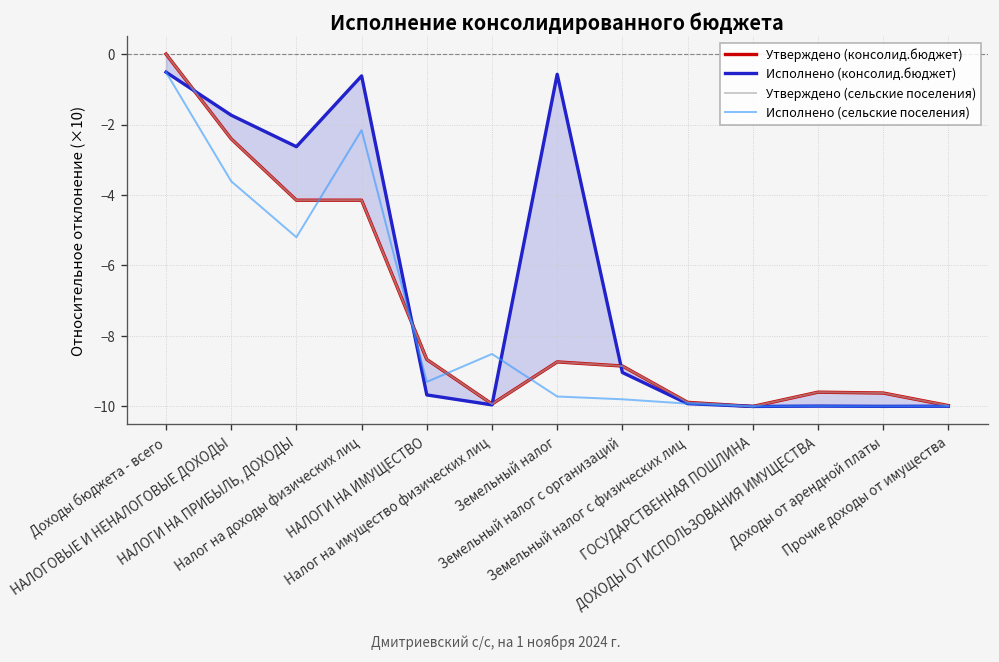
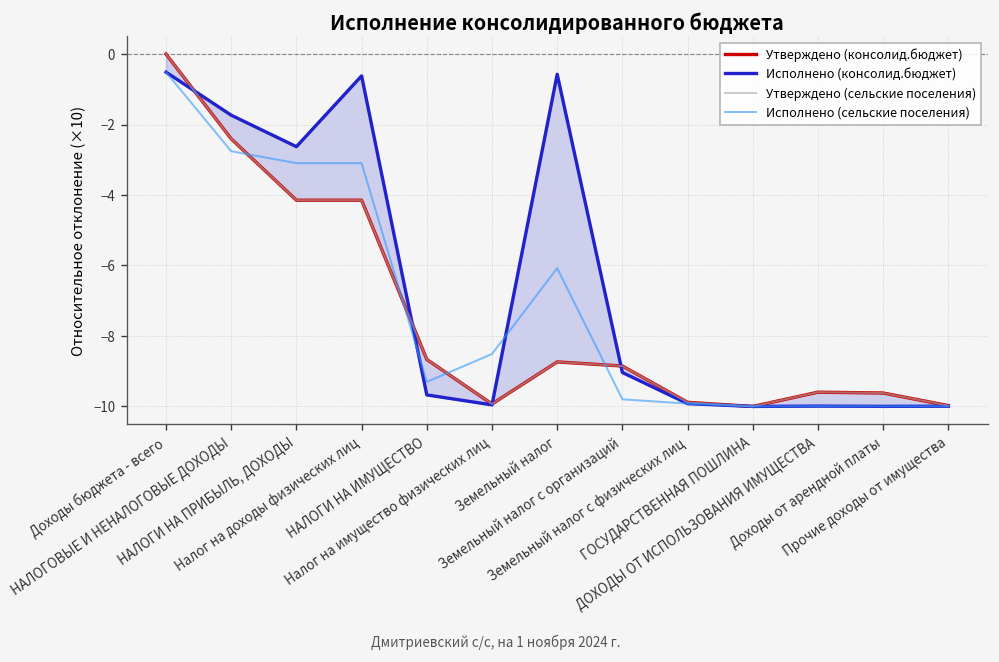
  {
    "Исполнено (сельские поселения)": {
-     "НАЛОГОВЫЕ И НЕНАЛОГОВЫЕ ДОХОДЫ": -3.6,
-     "НАЛОГИ НА ПРИБЫЛЬ, ДОХОДЫ": -5.2,
-     "Налог на доходы физических лиц": -2.2,
+     "НАЛОГОВЫЕ И НЕНАЛОГОВЫЕ ДОХОДЫ": -2.8,
+     "НАЛОГИ НА ПРИБЫЛЬ, ДОХОДЫ": -3.1,
+     "Налог на доходы физических лиц": -3.1,
      "НАЛОГИ НА ИМУЩЕСТВО": -9.3,
      "Налог на имущество физических лиц": -8.5,
-     "Земельный налог": -9.7,
+     "Земельный налог": -6.1,
      "Земельный налог с организаций": -9.8
    }
  }
